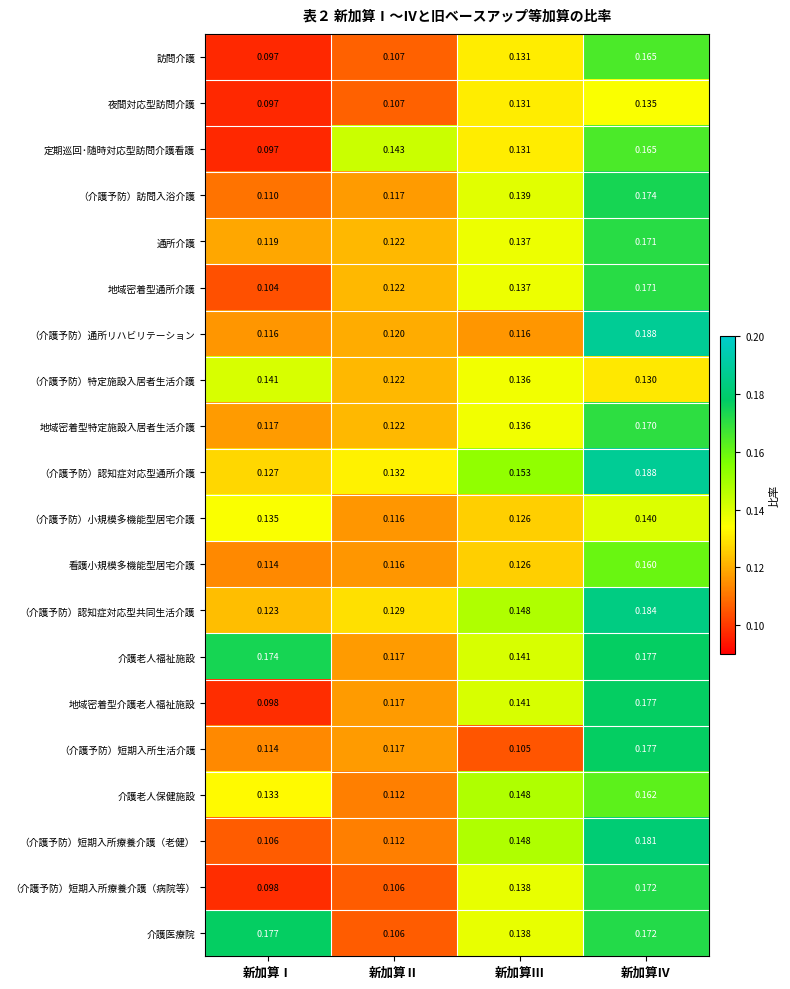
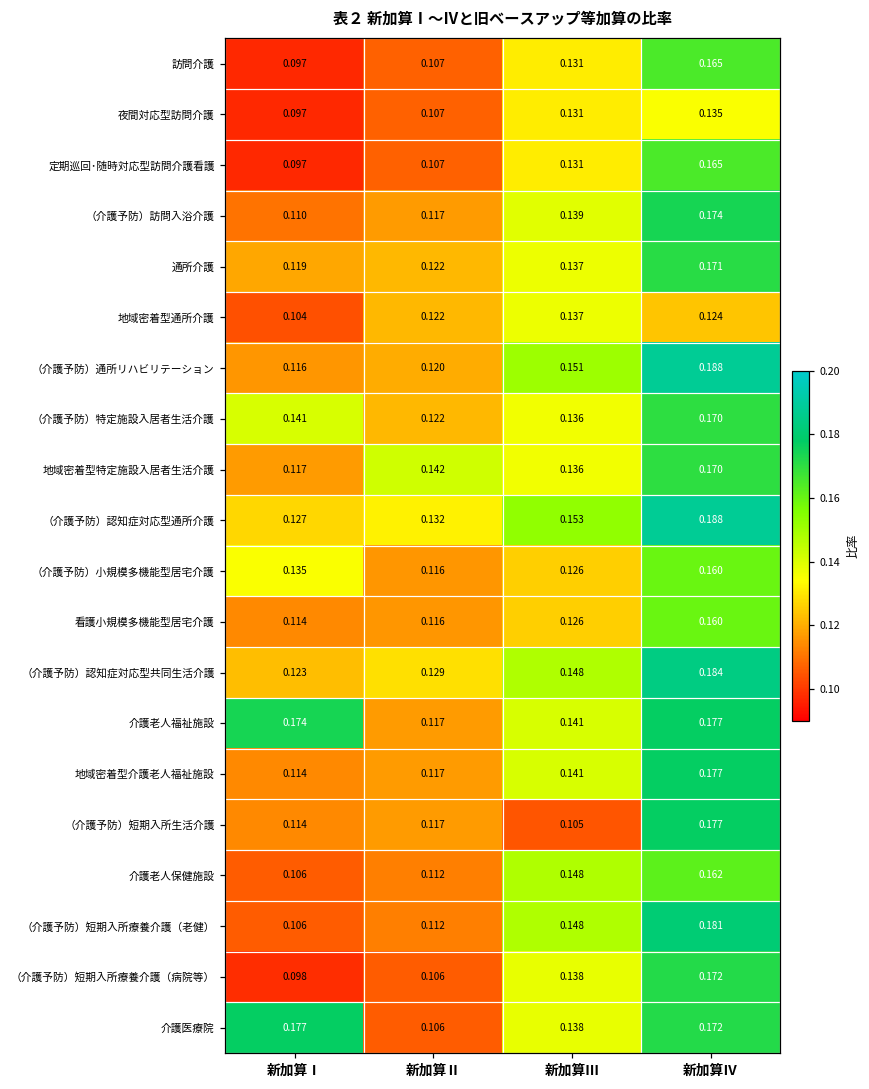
  {
    "訪問介護": {
      "新加算Ⅰ": 0.097,
      "新加算Ⅱ": 0.107,
      "新加算Ⅲ": 0.131,
      "新加算Ⅳ": 0.165
    },
    "夜間対応型訪問介護": {
      "新加算Ⅰ": 0.097,
      "新加算Ⅱ": 0.107,
      "新加算Ⅲ": 0.131,
      "新加算Ⅳ": 0.135
    },
    "定期巡回･随時対応型訪問介護看護": {
      "新加算Ⅰ": 0.097,
-     "新加算Ⅱ": 0.143,
+     "新加算Ⅱ": 0.107,
      "新加算Ⅲ": 0.131,
      "新加算Ⅳ": 0.165
    },
    "（介護予防）訪問入浴介護": {
      "新加算Ⅰ": 0.110,
      "新加算Ⅱ": 0.117,
      "新加算Ⅲ": 0.139,
      "新加算Ⅳ": 0.174
    },
    "通所介護": {
      "新加算Ⅰ": 0.119,
      "新加算Ⅱ": 0.122,
      "新加算Ⅲ": 0.137,
      "新加算Ⅳ": 0.171
    },
    "地域密着型通所介護": {
      "新加算Ⅰ": 0.104,
      "新加算Ⅱ": 0.122,
      "新加算Ⅲ": 0.137,
-     "新加算Ⅳ": 0.171
+     "新加算Ⅳ": 0.124
    },
    "（介護予防）通所リハビリテーション": {
      "新加算Ⅰ": 0.116,
      "新加算Ⅱ": 0.120,
-     "新加算Ⅲ": 0.116,
+     "新加算Ⅲ": 0.151,
      "新加算Ⅳ": 0.188
    },
    "（介護予防）特定施設入居者生活介護": {
      "新加算Ⅰ": 0.141,
      "新加算Ⅱ": 0.122,
      "新加算Ⅲ": 0.136,
-     "新加算Ⅳ": 0.130
+     "新加算Ⅳ": 0.170
    },
    "地域密着型特定施設入居者生活介護": {
      "新加算Ⅰ": 0.117,
-     "新加算Ⅱ": 0.122,
+     "新加算Ⅱ": 0.142,
      "新加算Ⅲ": 0.136,
      "新加算Ⅳ": 0.170
    },
    "（介護予防）認知症対応型通所介護": {
      "新加算Ⅰ": 0.127,
      "新加算Ⅱ": 0.132,
      "新加算Ⅲ": 0.153,
      "新加算Ⅳ": 0.188
    },
    "（介護予防）小規模多機能型居宅介護": {
      "新加算Ⅰ": 0.135,
      "新加算Ⅱ": 0.116,
      "新加算Ⅲ": 0.126,
-     "新加算Ⅳ": 0.140
+     "新加算Ⅳ": 0.160
    },
    "看護小規模多機能型居宅介護": {
      "新加算Ⅰ": 0.114,
      "新加算Ⅱ": 0.116,
      "新加算Ⅲ": 0.126,
      "新加算Ⅳ": 0.160
    },
    "（介護予防）認知症対応型共同生活介護": {
      "新加算Ⅰ": 0.123,
      "新加算Ⅱ": 0.129,
      "新加算Ⅲ": 0.148,
      "新加算Ⅳ": 0.184
    },
    "介護老人福祉施設": {
      "新加算Ⅰ": 0.174,
      "新加算Ⅱ": 0.117,
      "新加算Ⅲ": 0.141,
      "新加算Ⅳ": 0.177
    },
    "地域密着型介護老人福祉施設": {
-     "新加算Ⅰ": 0.098,
+     "新加算Ⅰ": 0.114,
      "新加算Ⅱ": 0.117,
      "新加算Ⅲ": 0.141,
      "新加算Ⅳ": 0.177
    },
    "（介護予防）短期入所生活介護": {
      "新加算Ⅰ": 0.114,
      "新加算Ⅱ": 0.117,
      "新加算Ⅲ": 0.105,
      "新加算Ⅳ": 0.177
    },
    "介護老人保健施設": {
-     "新加算Ⅰ": 0.133,
+     "新加算Ⅰ": 0.106,
      "新加算Ⅱ": 0.112,
      "新加算Ⅲ": 0.148,
      "新加算Ⅳ": 0.162
    },
    "（介護予防）短期入所療養介護（老健）": {
      "新加算Ⅰ": 0.106,
      "新加算Ⅱ": 0.112,
      "新加算Ⅲ": 0.148,
      "新加算Ⅳ": 0.181
    },
    "（介護予防）短期入所療養介護（病院等）": {
      "新加算Ⅰ": 0.098,
      "新加算Ⅱ": 0.106,
      "新加算Ⅲ": 0.138,
      "新加算Ⅳ": 0.172
    },
    "介護医療院": {
      "新加算Ⅰ": 0.177,
      "新加算Ⅱ": 0.106,
      "新加算Ⅲ": 0.138,
      "新加算Ⅳ": 0.172
    }
  }
